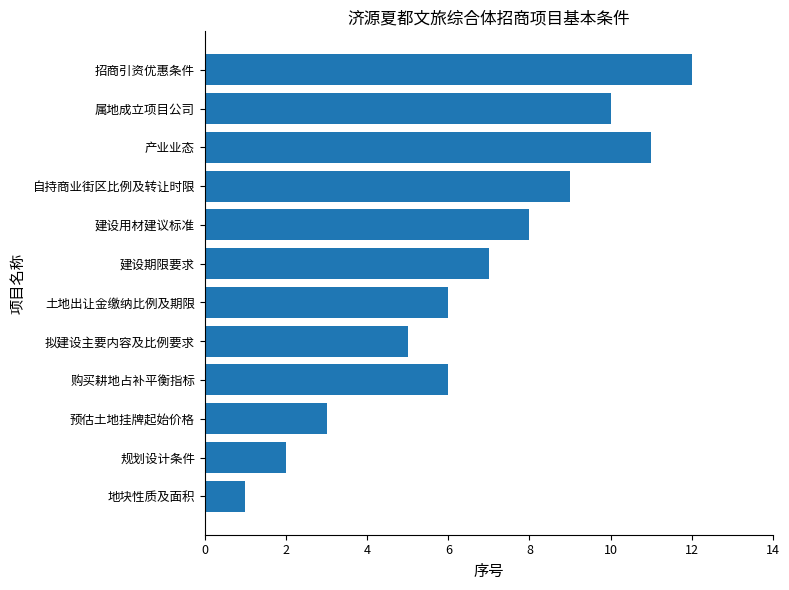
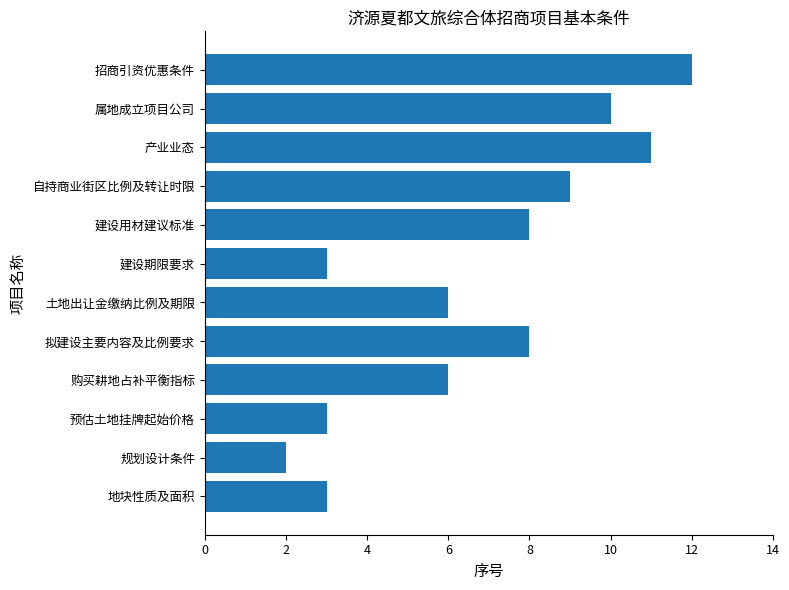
  {
    "招商引资优惠条件": 12,
    "属地成立项目公司": 10,
    "产业业态": 11,
    "自持商业街区比例及转让时限": 9,
    "建设用材建议标准": 8,
-   "建设期限要求": 7,
+   "建设期限要求": 3,
    "土地出让金缴纳比例及期限": 6,
-   "拟建设主要内容及比例要求": 5,
+   "拟建设主要内容及比例要求": 8,
    "购买耕地占补平衡指标": 6,
    "预估土地挂牌起始价格": 3,
    "规划设计条件": 2,
-   "地块性质及面积": 1
+   "地块性质及面积": 3
  }
